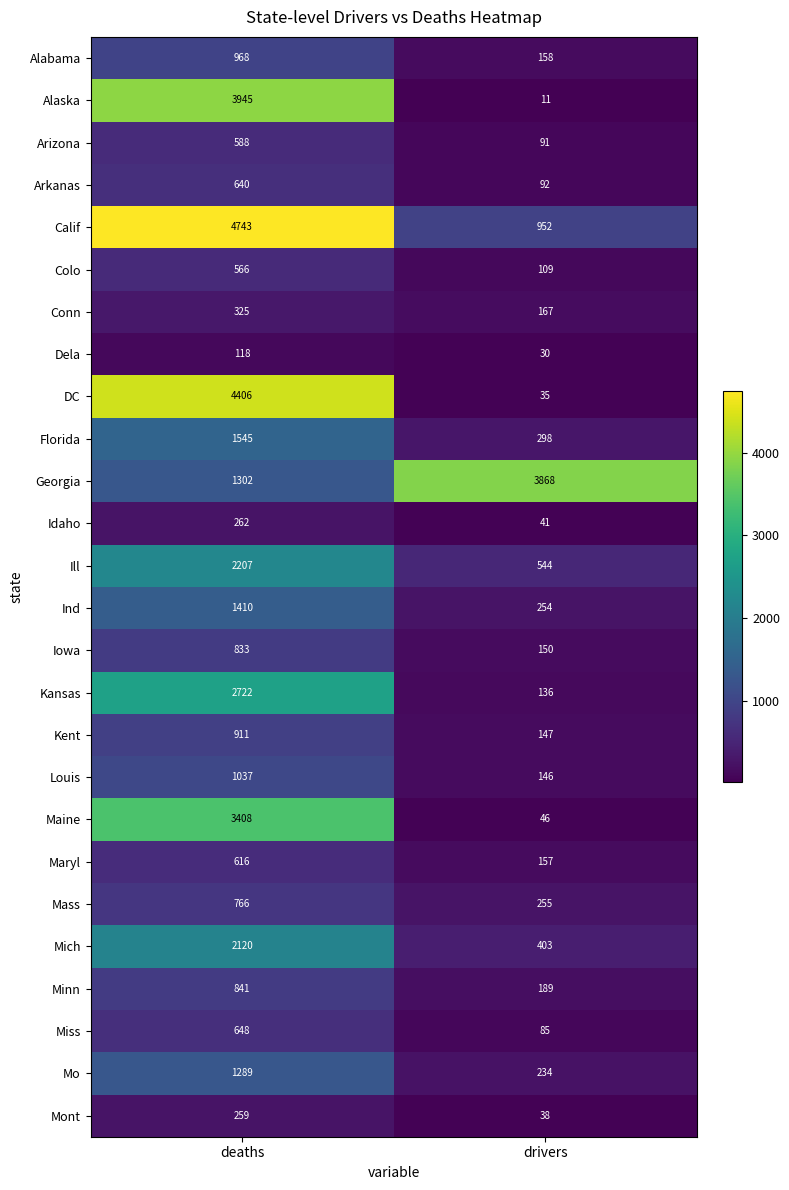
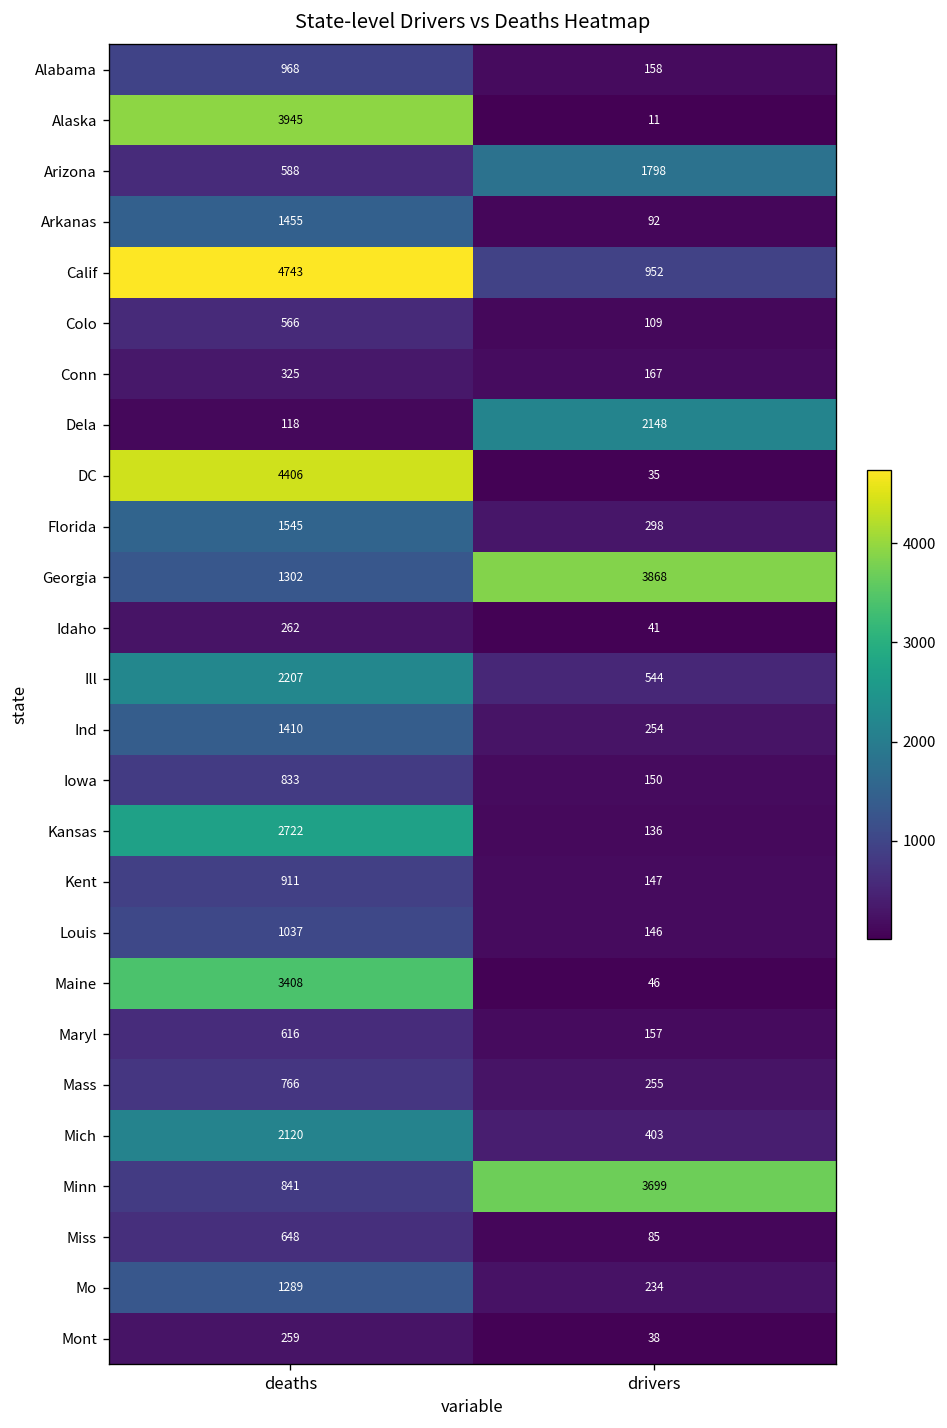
  {
    "Alabama": {
      "deaths": 968,
      "drivers": 158
    },
    "Alaska": {
      "deaths": 3945,
      "drivers": 11
    },
    "Arizona": {
      "deaths": 588,
-     "drivers": 91
+     "drivers": 1798
    },
    "Arkanas": {
-     "deaths": 640,
+     "deaths": 1455,
      "drivers": 92
    },
    "Calif": {
      "deaths": 4743,
      "drivers": 952
    },
    "Colo": {
      "deaths": 566,
      "drivers": 109
    },
    "Conn": {
      "deaths": 325,
      "drivers": 167
    },
    "Dela": {
      "deaths": 118,
-     "drivers": 30
+     "drivers": 2148
    },
    "DC": {
      "deaths": 4406,
      "drivers": 35
    },
    "Florida": {
      "deaths": 1545,
      "drivers": 298
    },
    "Georgia": {
      "deaths": 1302,
      "drivers": 3868
    },
    "Idaho": {
      "deaths": 262,
      "drivers": 41
    },
    "Ill": {
      "deaths": 2207,
      "drivers": 544
    },
    "Ind": {
      "deaths": 1410,
      "drivers": 254
    },
    "Iowa": {
      "deaths": 833,
      "drivers": 150
    },
    "Kansas": {
      "deaths": 2722,
      "drivers": 136
    },
    "Kent": {
      "deaths": 911,
      "drivers": 147
    },
    "Louis": {
      "deaths": 1037,
      "drivers": 146
    },
    "Maine": {
      "deaths": 3408,
      "drivers": 46
    },
    "Maryl": {
      "deaths": 616,
      "drivers": 157
    },
    "Mass": {
      "deaths": 766,
      "drivers": 255
    },
    "Mich": {
      "deaths": 2120,
      "drivers": 403
    },
    "Minn": {
      "deaths": 841,
-     "drivers": 189
+     "drivers": 3699
    },
    "Miss": {
      "deaths": 648,
      "drivers": 85
    },
    "Mo": {
      "deaths": 1289,
      "drivers": 234
    },
    "Mont": {
      "deaths": 259,
      "drivers": 38
    }
  }
